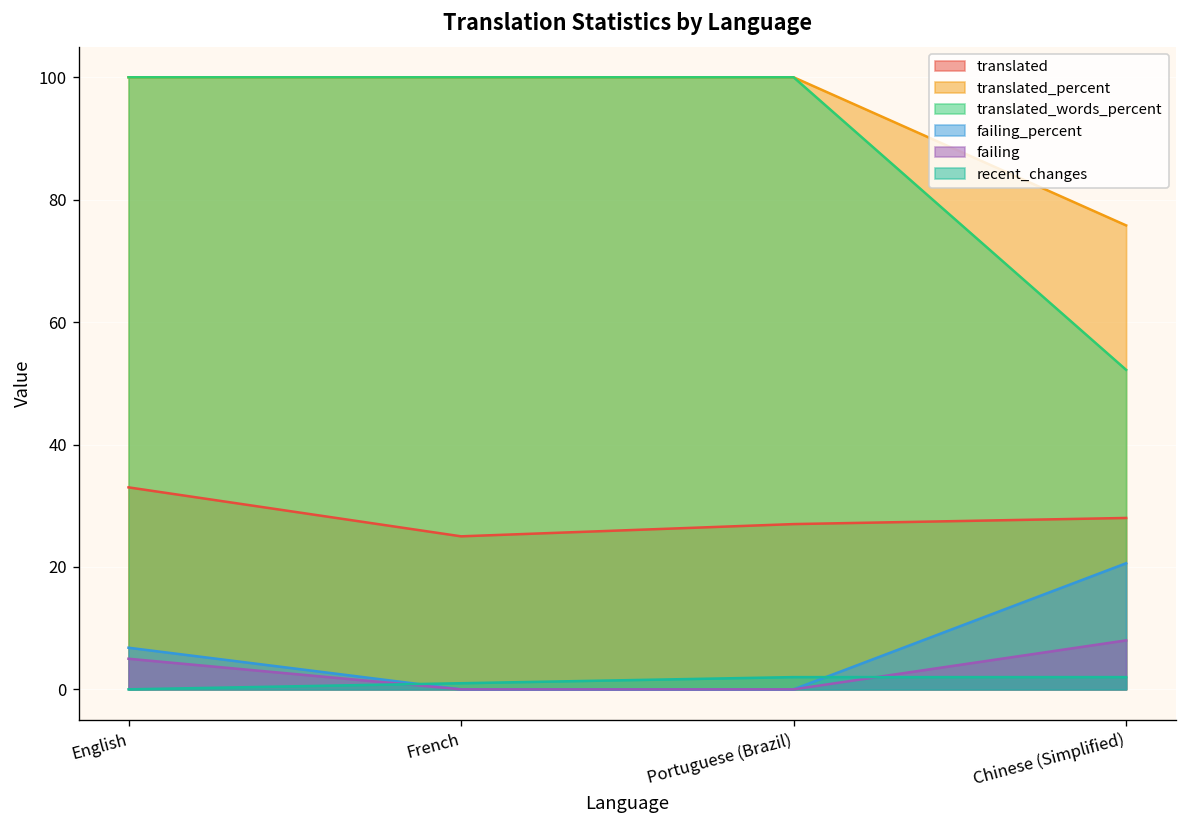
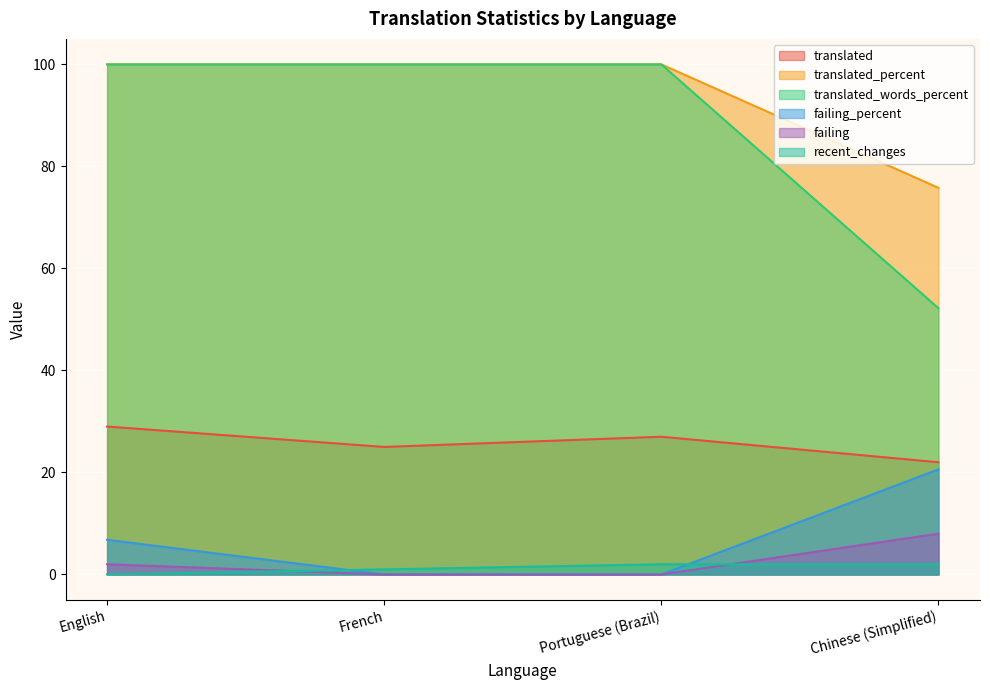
  {
    "translated": {
-     "English": 33,
+     "English": 29,
      "French": 25,
      "Portuguese (Brazil)": 27,
-     "Chinese (Simplified)": 28
+     "Chinese (Simplified)": 22
    },
    "translated_percent": {
      "Chinese (Simplified)": 76
    },
    "failing": {
-     "English": 5,
+     "English": 2,
      "Chinese (Simplified)": 8
    }
  }
